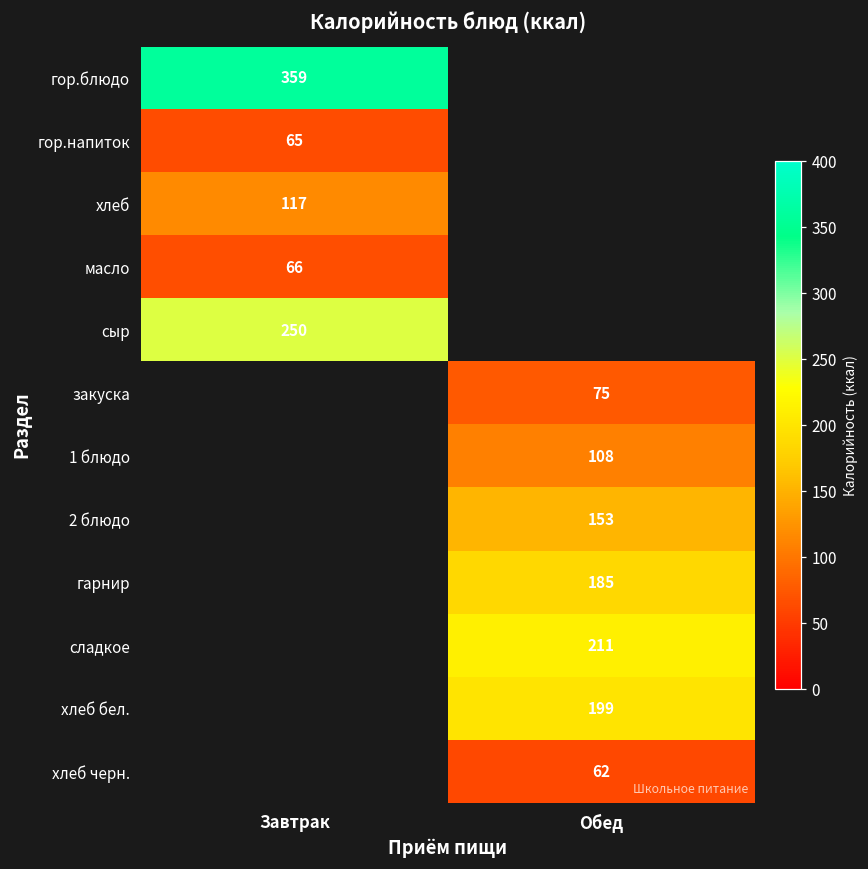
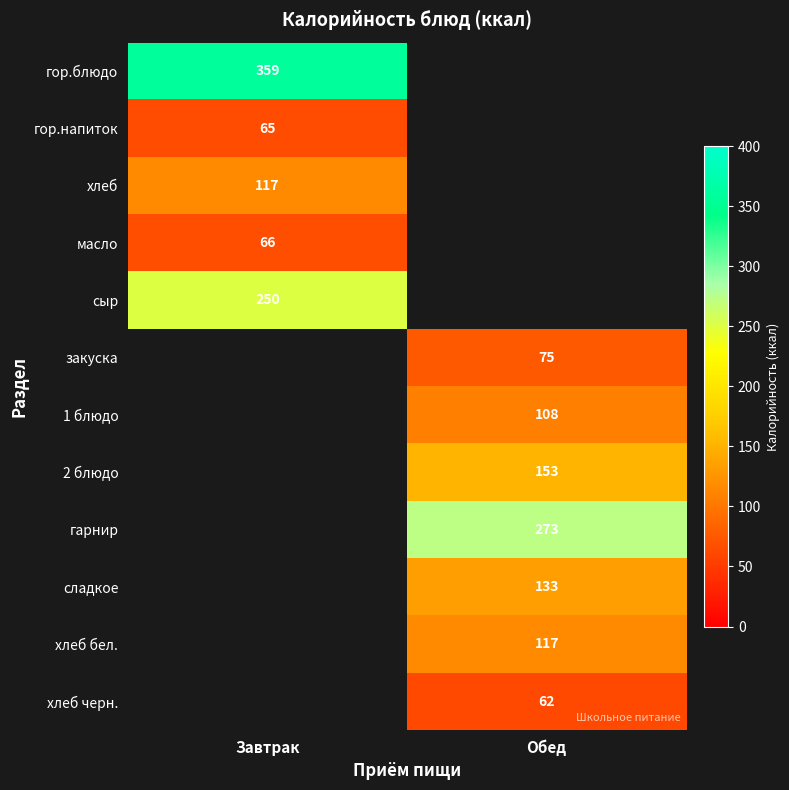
  {
    "гор.блюдо": {
      "Завтрак": 359
    },
    "гор.напиток": {
      "Завтрак": 65
    },
    "хлеб": {
      "Завтрак": 117
    },
    "масло": {
      "Завтрак": 66
    },
    "сыр": {
      "Завтрак": 250
    },
    "закуска": {
      "Обед": 75
    },
    "1 блюдо": {
      "Обед": 108
    },
    "2 блюдо": {
      "Обед": 153
    },
    "гарнир": {
-     "Обед": 185
+     "Обед": 273
    },
    "сладкое": {
-     "Обед": 211
+     "Обед": 133
    },
    "хлеб бел.": {
-     "Обед": 199
+     "Обед": 117
    }
  }
